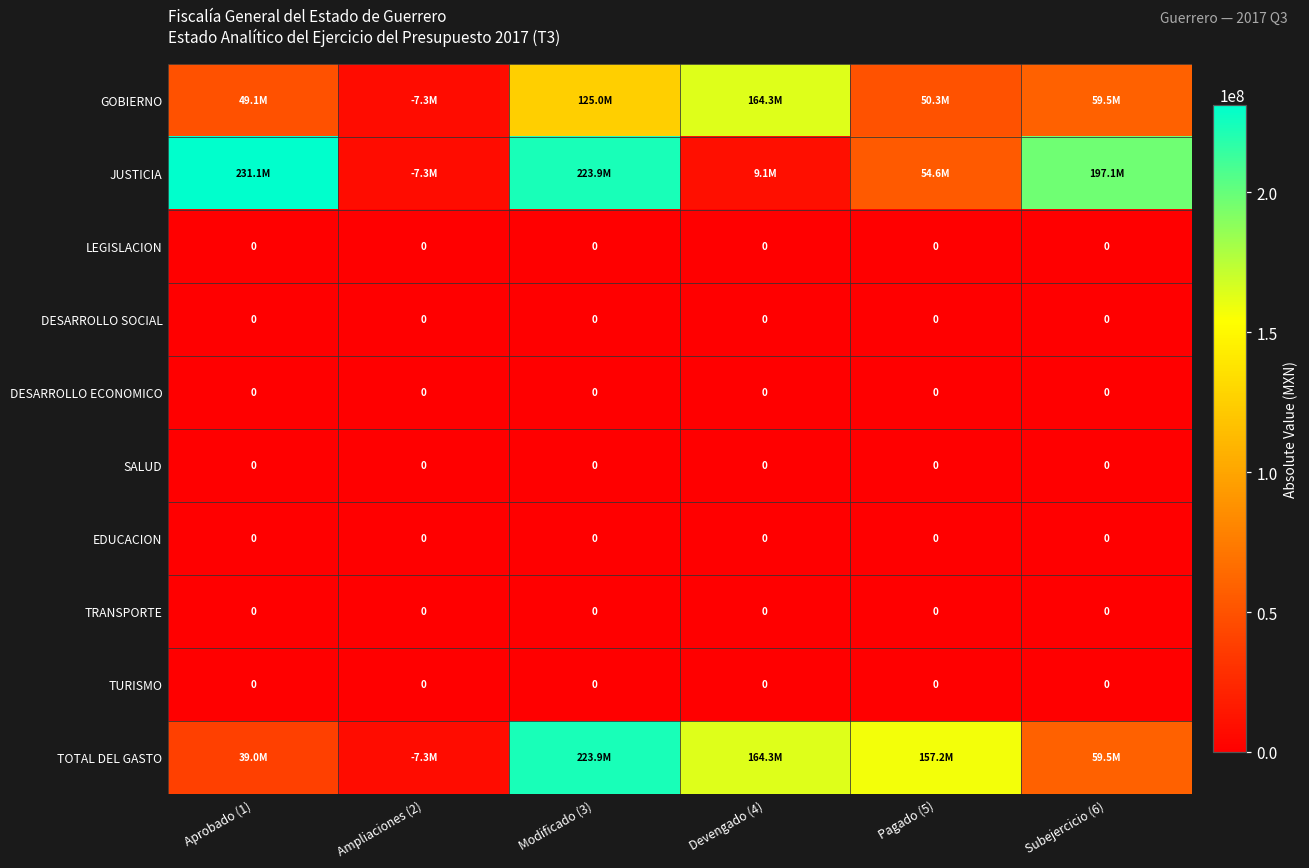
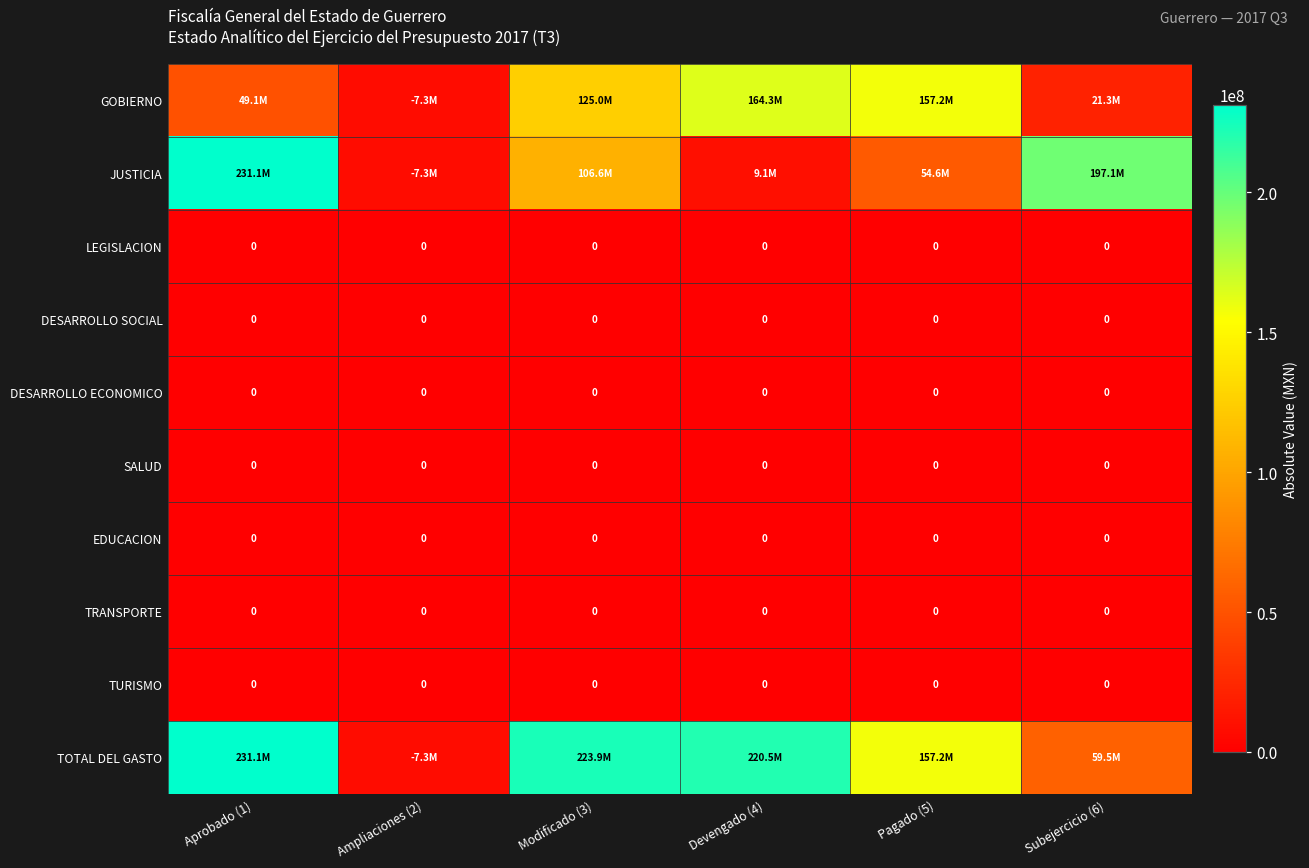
  {
    "GOBIERNO": {
      "Aprobado (1)": "49.1M",
      "Ampliaciones (2)": "-7.3M",
      "Modificado (3)": "125.0M",
      "Devengado (4)": "164.3M",
-     "Pagado (5)": "50.3M",
-     "Subejercicio (6)": "59.5M"
+     "Pagado (5)": "157.2M",
+     "Subejercicio (6)": "21.3M"
    },
    "JUSTICIA": {
      "Aprobado (1)": "231.1M",
      "Ampliaciones (2)": "-7.3M",
-     "Modificado (3)": "223.9M",
+     "Modificado (3)": "106.6M",
      "Devengado (4)": "9.1M",
      "Pagado (5)": "54.6M",
      "Subejercicio (6)": "197.1M"
    },
    "LEGISLACION": {
      "Aprobado (1)": "0",
      "Ampliaciones (2)": "0",
      "Modificado (3)": "0",
      "Devengado (4)": "0",
      "Pagado (5)": "0",
      "Subejercicio (6)": "0"
    },
    "DESARROLLO SOCIAL": {
      "Aprobado (1)": "0",
      "Ampliaciones (2)": "0",
      "Modificado (3)": "0",
      "Devengado (4)": "0",
      "Pagado (5)": "0",
      "Subejercicio (6)": "0"
    },
    "DESARROLLO ECONOMICO": {
      "Aprobado (1)": "0",
      "Ampliaciones (2)": "0",
      "Modificado (3)": "0",
      "Devengado (4)": "0",
      "Pagado (5)": "0",
      "Subejercicio (6)": "0"
    },
    "SALUD": {
      "Aprobado (1)": "0",
      "Ampliaciones (2)": "0",
      "Modificado (3)": "0",
      "Devengado (4)": "0",
      "Pagado (5)": "0",
      "Subejercicio (6)": "0"
    },
    "EDUCACION": {
      "Aprobado (1)": "0",
      "Ampliaciones (2)": "0",
      "Modificado (3)": "0",
      "Devengado (4)": "0",
      "Pagado (5)": "0",
      "Subejercicio (6)": "0"
    },
    "TRANSPORTE": {
      "Aprobado (1)": "0",
      "Ampliaciones (2)": "0",
      "Modificado (3)": "0",
      "Devengado (4)": "0",
      "Pagado (5)": "0",
      "Subejercicio (6)": "0"
    },
    "TURISMO": {
      "Aprobado (1)": "0",
      "Ampliaciones (2)": "0",
      "Modificado (3)": "0",
      "Devengado (4)": "0",
      "Pagado (5)": "0",
      "Subejercicio (6)": "0"
    },
    "TOTAL DEL GASTO": {
-     "Aprobado (1)": "39.0M",
+     "Aprobado (1)": "231.1M",
      "Ampliaciones (2)": "-7.3M",
      "Modificado (3)": "223.9M",
-     "Devengado (4)": "164.3M",
+     "Devengado (4)": "220.5M",
      "Pagado (5)": "157.2M",
      "Subejercicio (6)": "59.5M"
    }
  }
